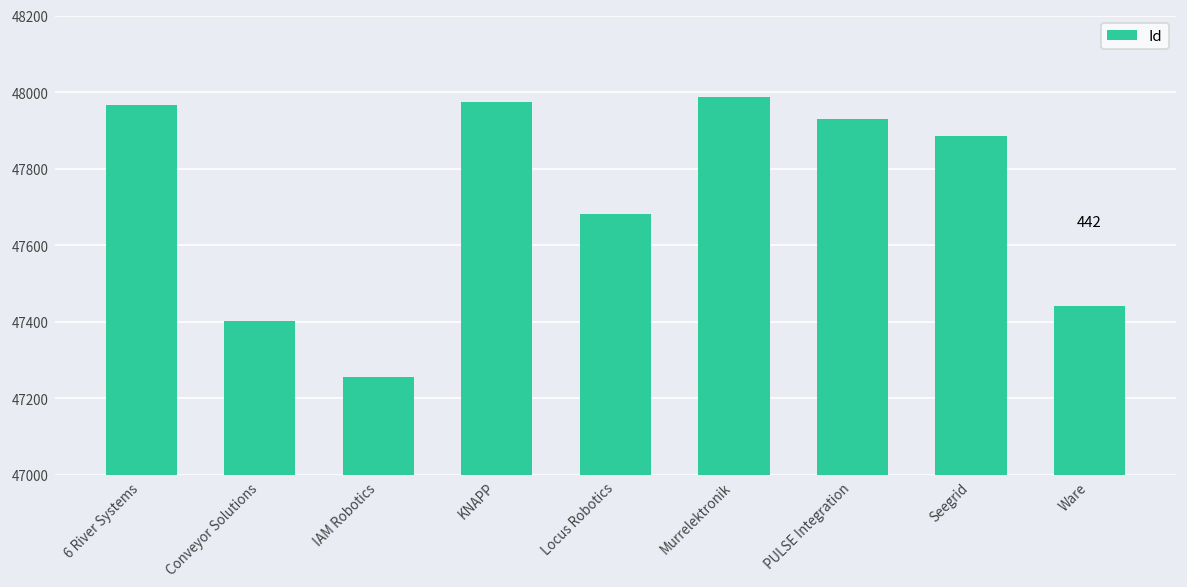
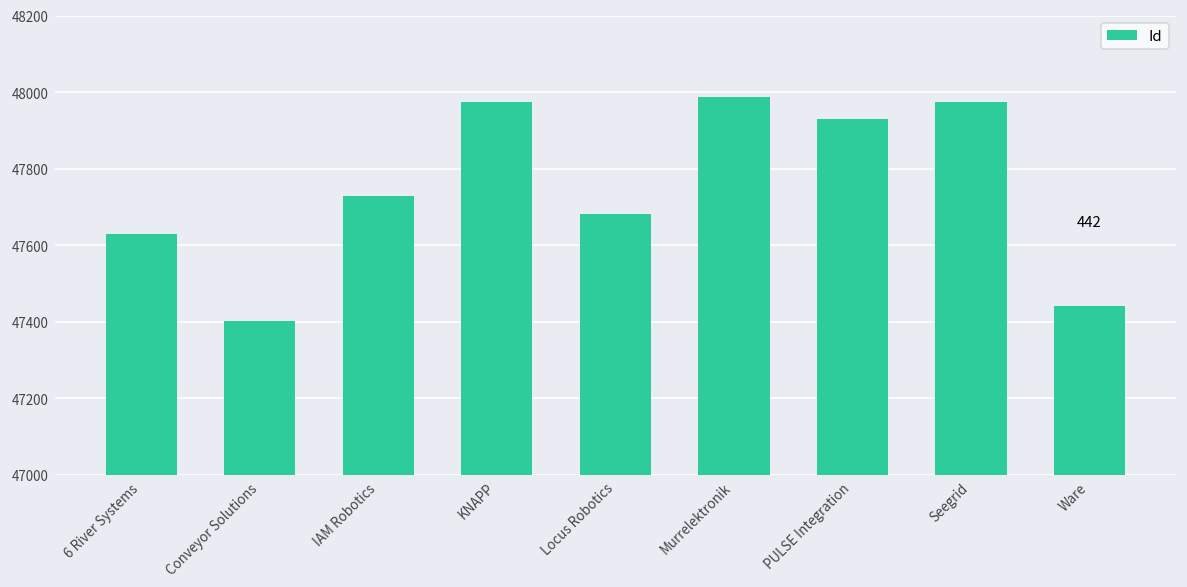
  {
-   "6 River Systems": 47970,
+   "6 River Systems": 47630,
    "Conveyor Solutions": 47400,
-   "IAM Robotics": 47260,
+   "IAM Robotics": 47730,
    "KNAPP": 47980,
    "Locus Robotics": 47680,
    "Murrelektronik": 47990,
    "PULSE Integration": 47930,
-   "Seegrid": 47890,
+   "Seegrid": 47970,
    "Ware": 47440
  }
